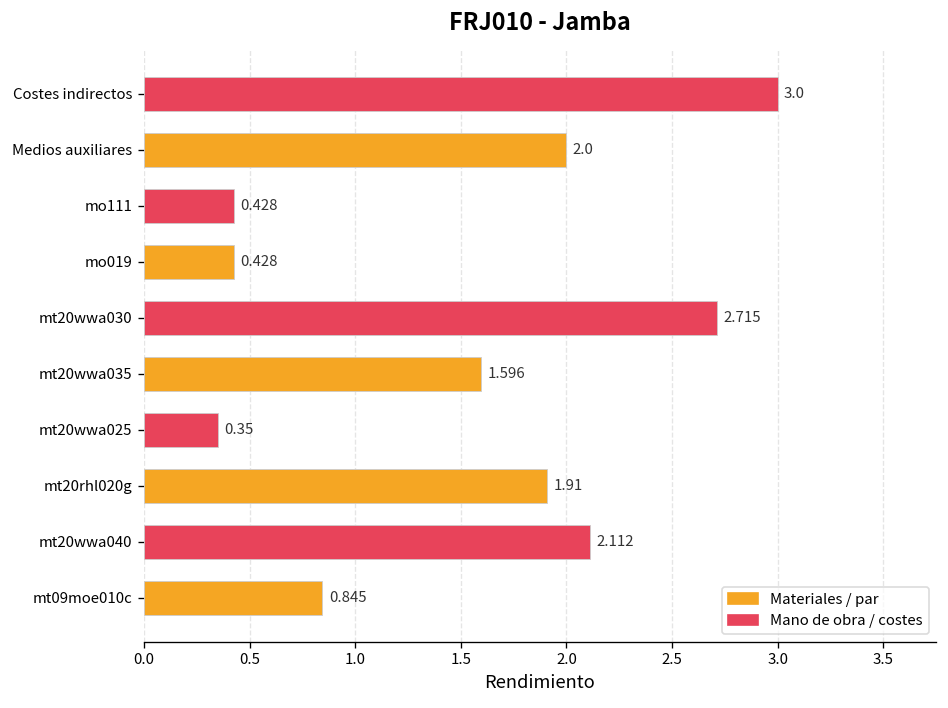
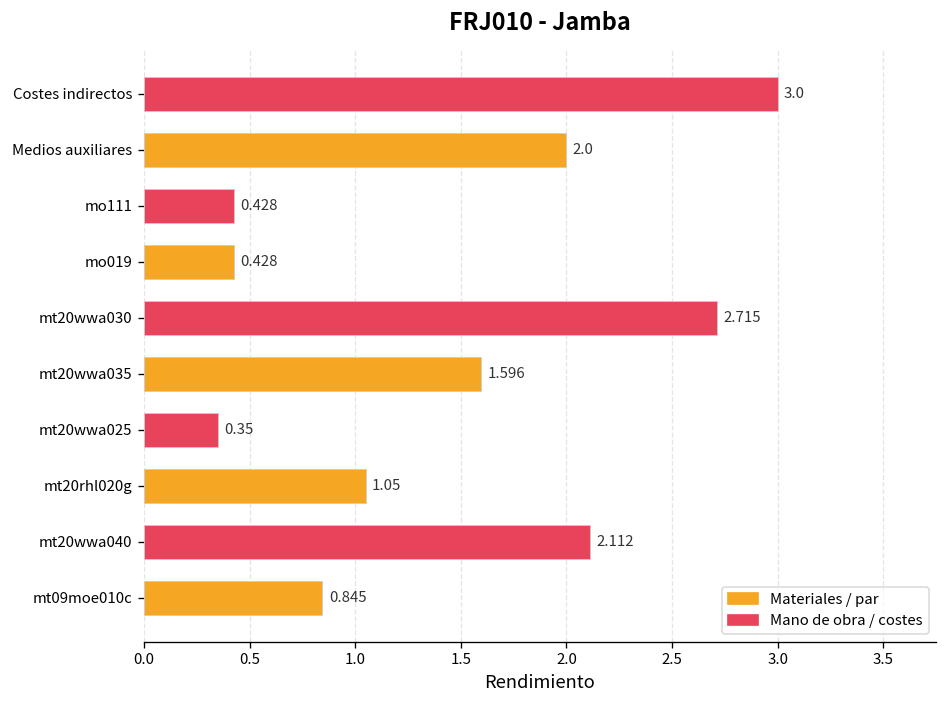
  {
    "Costes indirectos": 3.0,
    "Medios auxiliares": 2.0,
    "mo111": 0.428,
    "mo019": 0.428,
    "mt20wwa030": 2.715,
    "mt20wwa035": 1.596,
    "mt20wwa025": 0.35,
-   "mt20rhl020g": 1.91,
+   "mt20rhl020g": 1.05,
    "mt20wwa040": 2.112,
    "mt09moe010c": 0.845
  }
